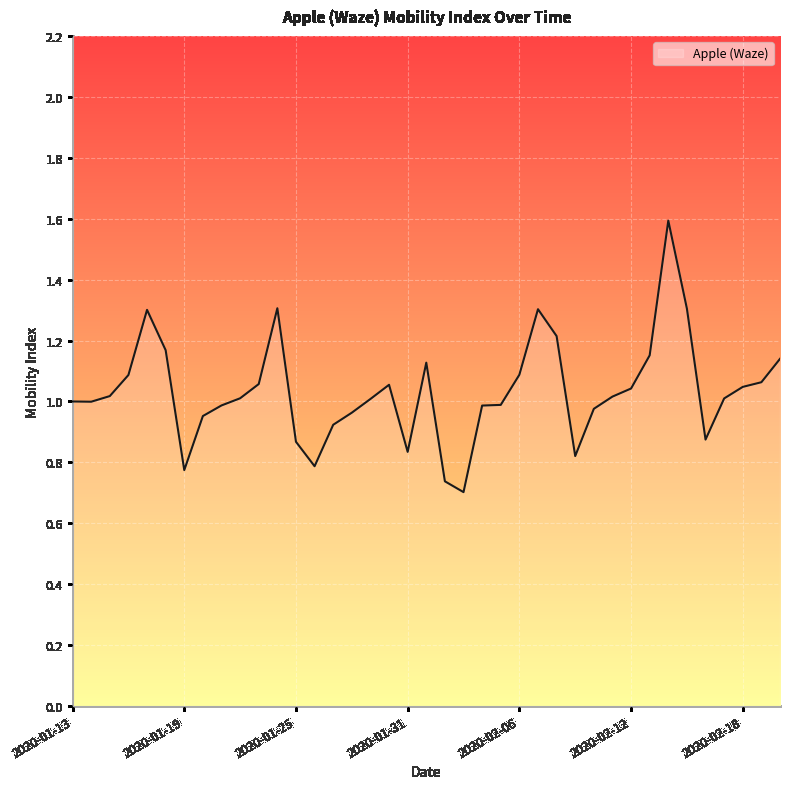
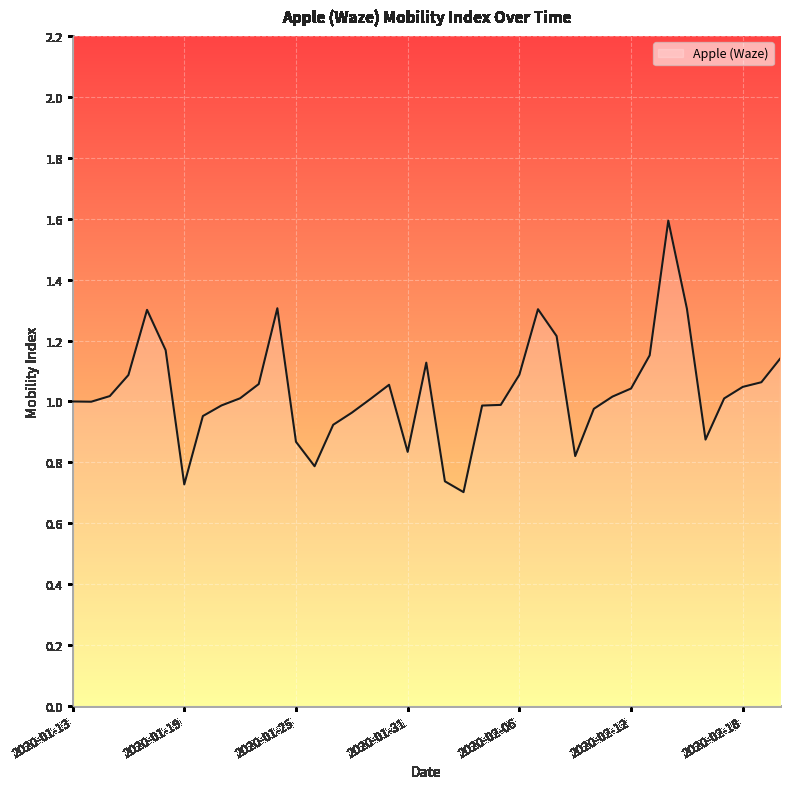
  {
    "2020-01-13": 1.00,
-   "2020-01-19": 0.77,
+   "2020-01-19": 0.73,
    "2020-01-25": 0.87,
    "2020-01-31": 0.83,
    "2020-02-06": 1.09,
    "2020-02-12": 1.04,
    "2020-02-18": 1.05
  }
